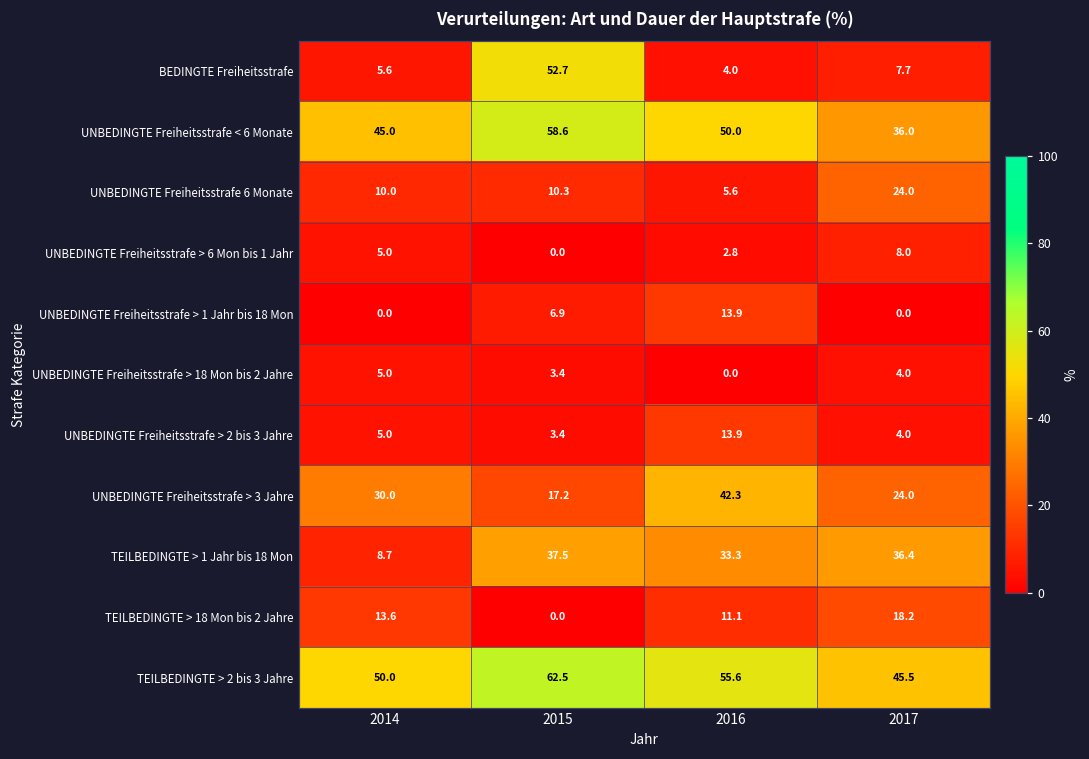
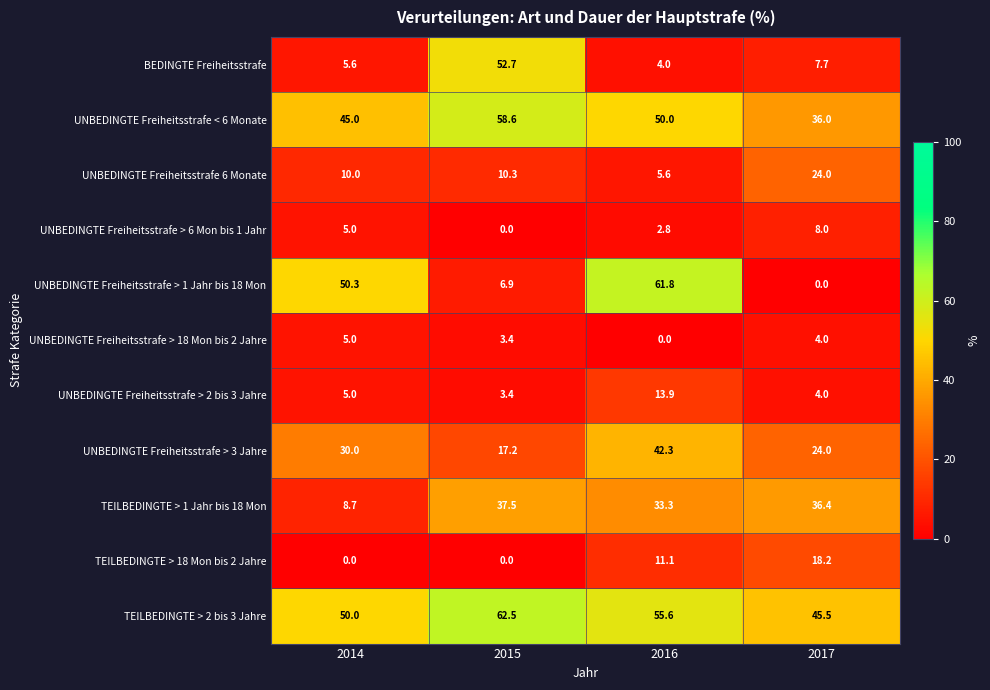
  {
    "BEDINGTE Freiheitsstrafe": {
      "2014": 5.6,
      "2015": 52.7,
      "2016": 4.0,
      "2017": 7.7
    },
    "UNBEDINGTE Freiheitsstrafe < 6 Monate": {
      "2014": 45.0,
      "2015": 58.6,
      "2016": 50.0,
      "2017": 36.0
    },
    "UNBEDINGTE Freiheitsstrafe 6 Monate": {
      "2014": 10.0,
      "2015": 10.3,
      "2016": 5.6,
      "2017": 24.0
    },
    "UNBEDINGTE Freiheitsstrafe > 6 Mon bis 1 Jahr": {
      "2014": 5.0,
      "2015": 0.0,
      "2016": 2.8,
      "2017": 8.0
    },
    "UNBEDINGTE Freiheitsstrafe > 1 Jahr bis 18 Mon": {
-     "2014": 0.0,
+     "2014": 50.3,
      "2015": 6.9,
-     "2016": 13.9,
+     "2016": 61.8,
      "2017": 0.0
    },
    "UNBEDINGTE Freiheitsstrafe > 18 Mon bis 2 Jahre": {
      "2014": 5.0,
      "2015": 3.4,
      "2016": 0.0,
      "2017": 4.0
    },
    "UNBEDINGTE Freiheitsstrafe > 2 bis 3 Jahre": {
      "2014": 5.0,
      "2015": 3.4,
      "2016": 13.9,
      "2017": 4.0
    },
    "UNBEDINGTE Freiheitsstrafe > 3 Jahre": {
      "2014": 30.0,
      "2015": 17.2,
      "2016": 42.3,
      "2017": 24.0
    },
    "TEILBEDINGTE > 1 Jahr bis 18 Mon": {
      "2014": 8.7,
      "2015": 37.5,
      "2016": 33.3,
      "2017": 36.4
    },
    "TEILBEDINGTE > 18 Mon bis 2 Jahre": {
-     "2014": 13.6,
+     "2014": 0.0,
      "2015": 0.0,
      "2016": 11.1,
      "2017": 18.2
    },
    "TEILBEDINGTE > 2 bis 3 Jahre": {
      "2014": 50.0,
      "2015": 62.5,
      "2016": 55.6,
      "2017": 45.5
    }
  }
